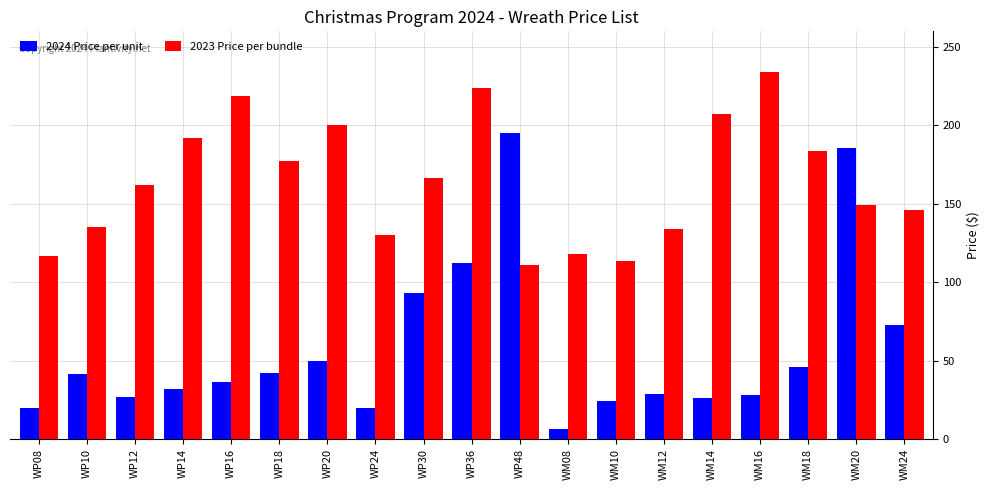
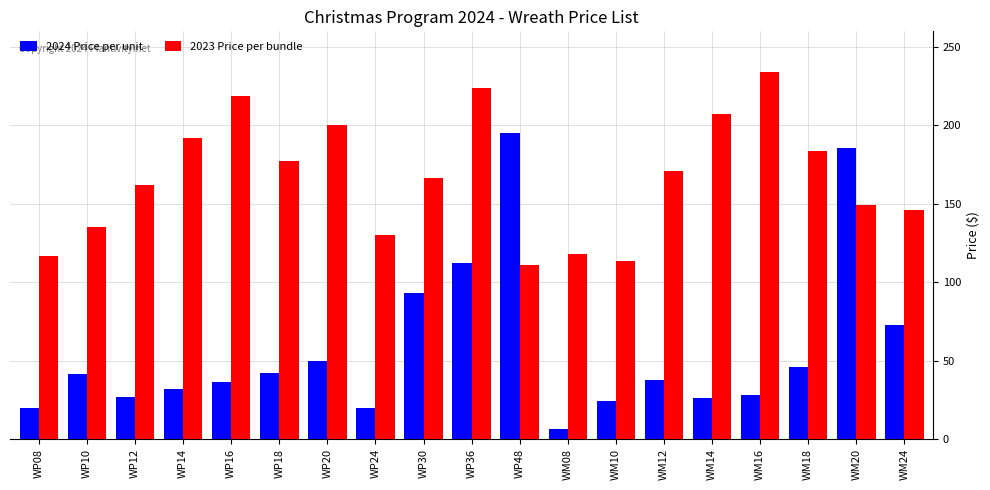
  {
    "2024 Price per unit": {
      "WP08": 20,
      "WP10": 42,
      "WP12": 27,
      "WP14": 32,
      "WP16": 37,
      "WP18": 42,
      "WP20": 50,
      "WP24": 20,
      "WP30": 93,
      "WP36": 112,
      "WP48": 195,
      "WM08": 7,
      "WM10": 25,
-     "WM12": 29,
+     "WM12": 38,
      "WM14": 26,
      "WM16": 28,
      "WM18": 46,
      "WM20": 186,
      "WM24": 73
    },
    "2023 Price per bundle": {
      "WP08": 117,
      "WP10": 135,
      "WP12": 162,
      "WP14": 192,
      "WP16": 219,
      "WP18": 177,
      "WP20": 200,
      "WP24": 130,
      "WP30": 167,
      "WP36": 224,
      "WP48": 111,
      "WM08": 118,
      "WM10": 113,
-     "WM12": 134,
+     "WM12": 171,
      "WM14": 207,
      "WM16": 234,
      "WM18": 184,
      "WM20": 149,
      "WM24": 146
    }
  }
